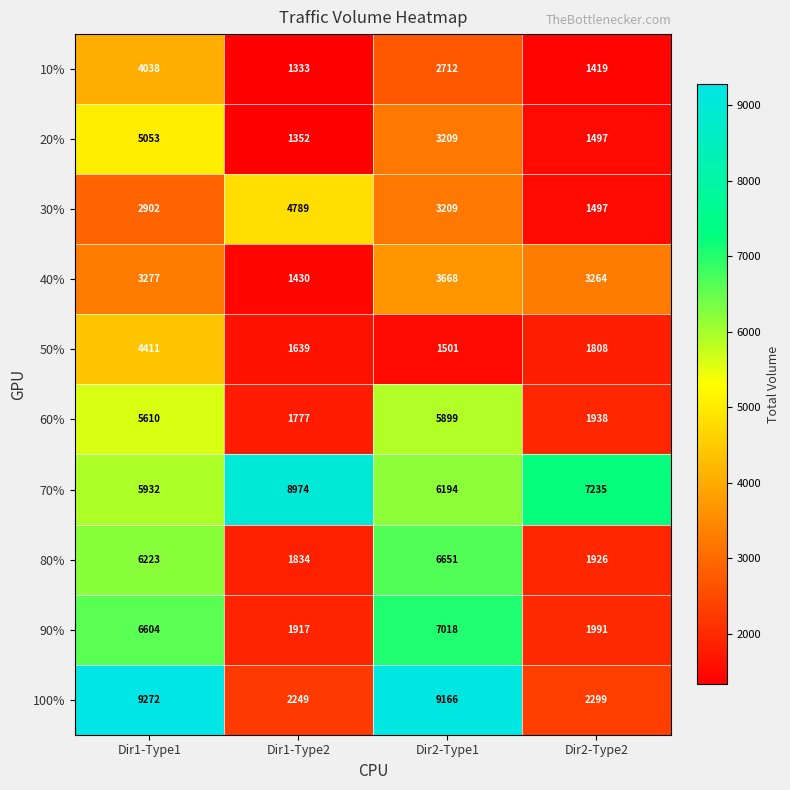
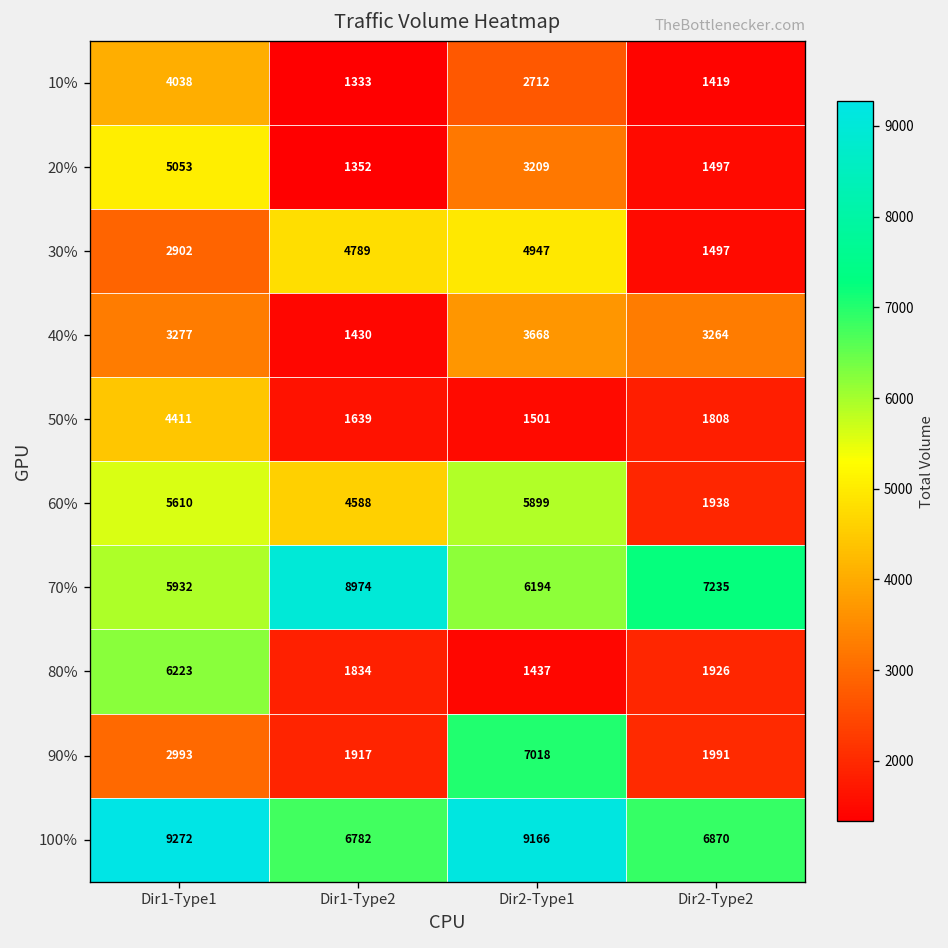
  {
    "10%": {
      "Dir1-Type1": 4038,
      "Dir1-Type2": 1333,
      "Dir2-Type1": 2712,
      "Dir2-Type2": 1419
    },
    "20%": {
      "Dir1-Type1": 5053,
      "Dir1-Type2": 1352,
      "Dir2-Type1": 3209,
      "Dir2-Type2": 1497
    },
    "30%": {
      "Dir1-Type1": 2902,
      "Dir1-Type2": 4789,
-     "Dir2-Type1": 3209,
+     "Dir2-Type1": 4947,
      "Dir2-Type2": 1497
    },
    "40%": {
      "Dir1-Type1": 3277,
      "Dir1-Type2": 1430,
      "Dir2-Type1": 3668,
      "Dir2-Type2": 3264
    },
    "50%": {
      "Dir1-Type1": 4411,
      "Dir1-Type2": 1639,
      "Dir2-Type1": 1501,
      "Dir2-Type2": 1808
    },
    "60%": {
      "Dir1-Type1": 5610,
-     "Dir1-Type2": 1777,
+     "Dir1-Type2": 4588,
      "Dir2-Type1": 5899,
      "Dir2-Type2": 1938
    },
    "70%": {
      "Dir1-Type1": 5932,
      "Dir1-Type2": 8974,
      "Dir2-Type1": 6194,
      "Dir2-Type2": 7235
    },
    "80%": {
      "Dir1-Type1": 6223,
      "Dir1-Type2": 1834,
-     "Dir2-Type1": 6651,
+     "Dir2-Type1": 1437,
      "Dir2-Type2": 1926
    },
    "90%": {
-     "Dir1-Type1": 6604,
+     "Dir1-Type1": 2993,
      "Dir1-Type2": 1917,
      "Dir2-Type1": 7018,
      "Dir2-Type2": 1991
    },
    "100%": {
      "Dir1-Type1": 9272,
-     "Dir1-Type2": 2249,
+     "Dir1-Type2": 6782,
      "Dir2-Type1": 9166,
-     "Dir2-Type2": 2299
+     "Dir2-Type2": 6870
    }
  }
